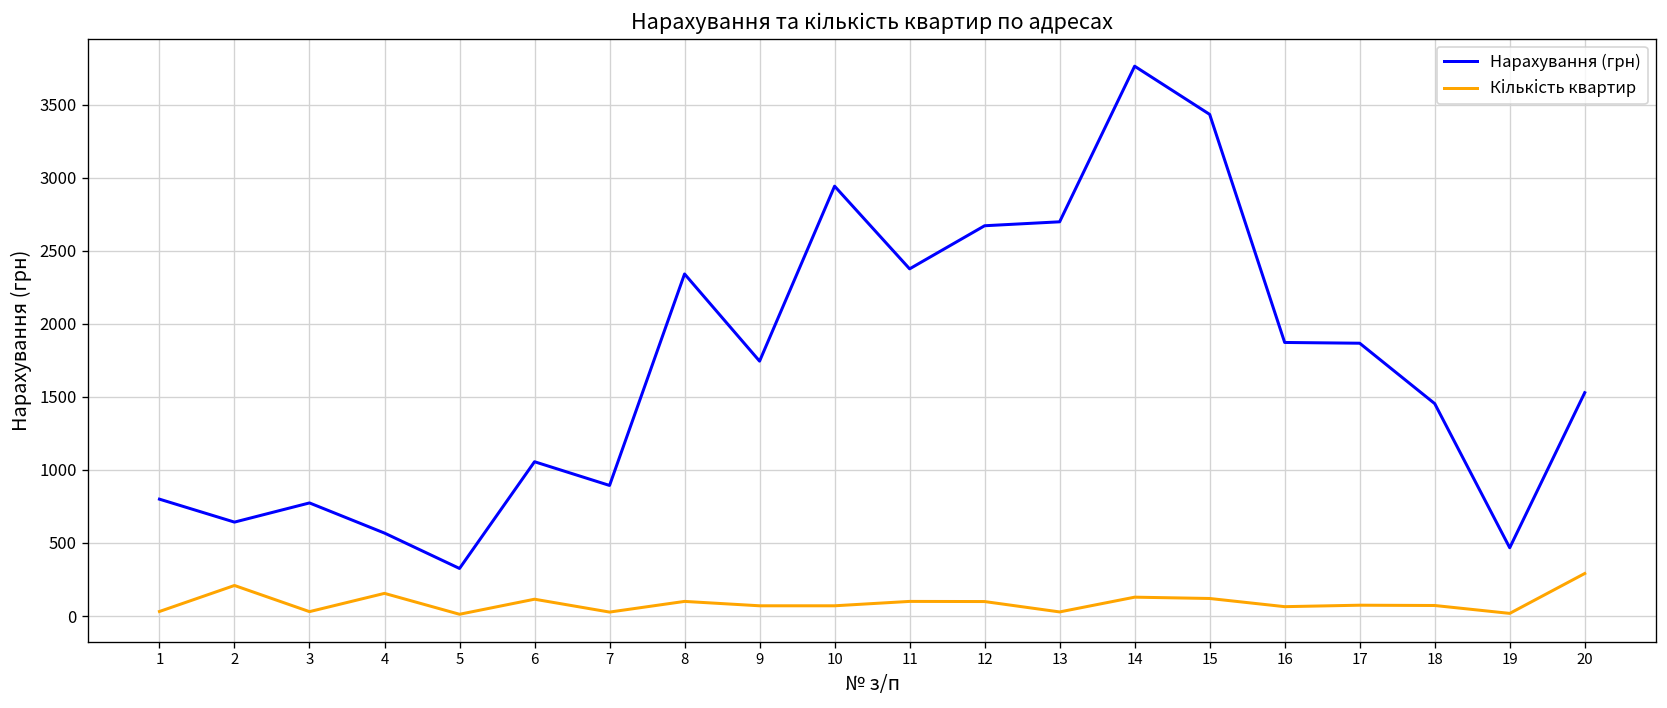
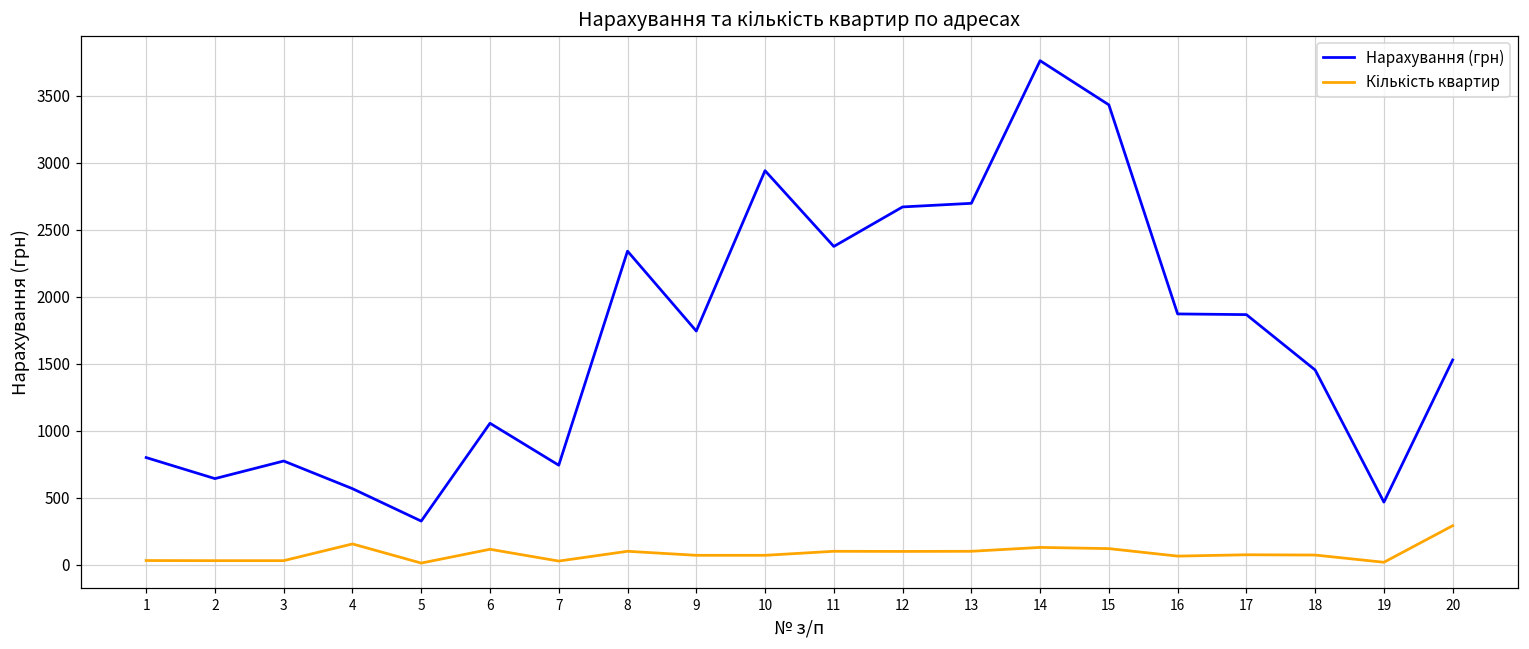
  {
    "Нарахування (грн)": {
      "1": 800,
      "2": 640,
      "3": 770,
      "4": 570,
      "5": 330,
      "6": 1060,
-     "7": 890,
+     "7": 740,
      "8": 2340,
      "9": 1740,
      "10": 2940,
      "11": 2380,
      "12": 2670,
      "13": 2700,
      "14": 3760,
      "15": 3430,
      "16": 1870,
      "17": 1870,
      "18": 1450,
      "19": 470,
      "20": 1530
    },
    "Кількість квартир": {
      "1": 30,
-     "2": 210,
+     "2": 30,
      "3": 30,
      "4": 160,
      "5": 10,
      "6": 120,
      "7": 30,
      "8": 100,
      "9": 70,
      "10": 70,
      "11": 100,
      "12": 100,
-     "13": 30,
+     "13": 100,
      "14": 130,
      "15": 120,
      "16": 60,
      "17": 70,
      "18": 70,
      "19": 20,
      "20": 290
    }
  }
